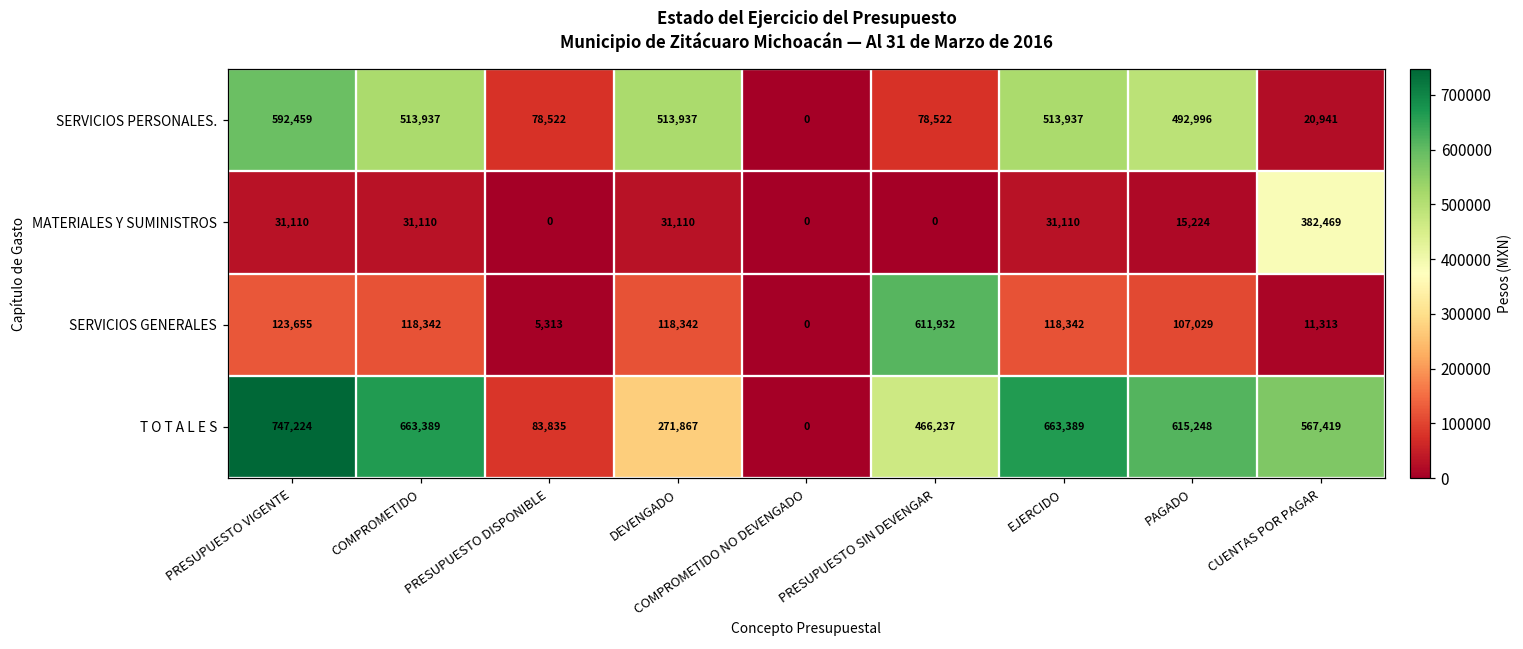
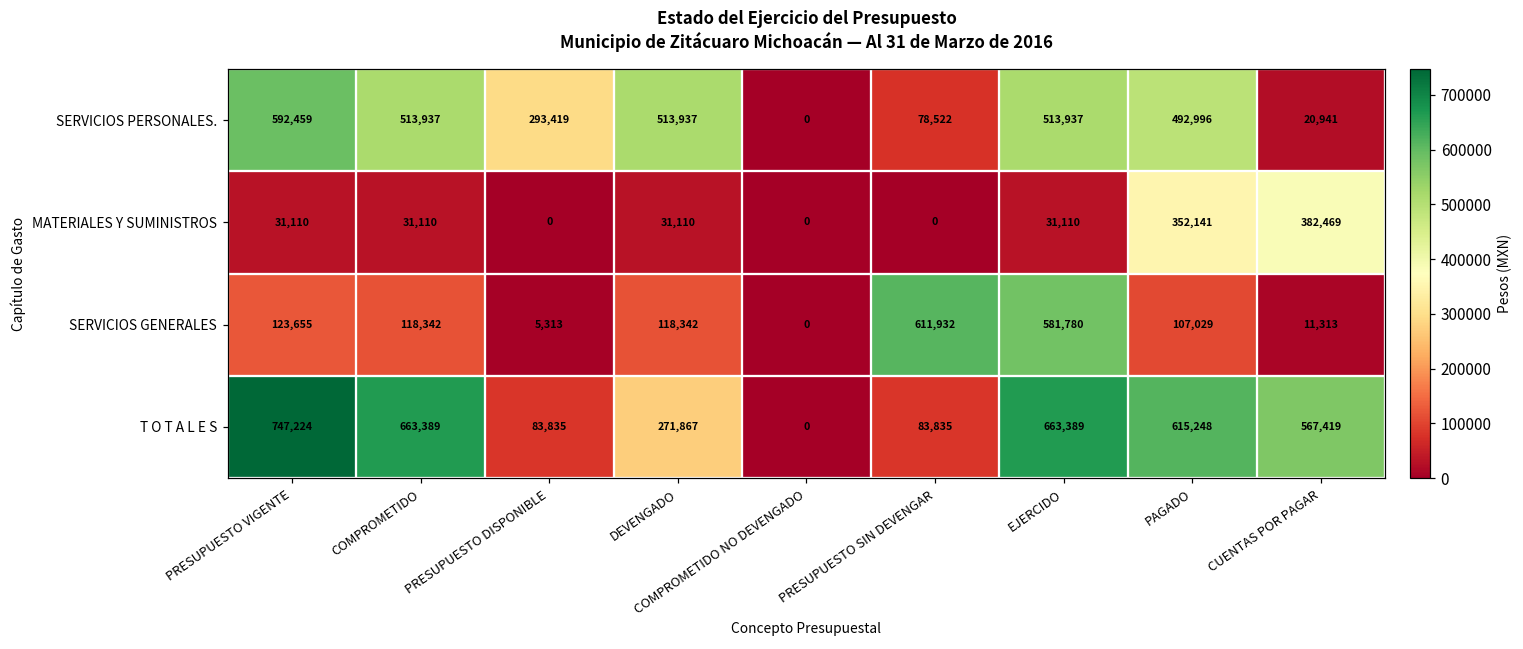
  {
    "SERVICIOS PERSONALES.": {
      "PRESUPUESTO VIGENTE": "592,459",
      "COMPROMETIDO": "513,937",
-     "PRESUPUESTO DISPONIBLE": "78,522",
+     "PRESUPUESTO DISPONIBLE": "293,419",
      "DEVENGADO": "513,937",
      "COMPROMETIDO NO DEVENGADO": "0",
      "PRESUPUESTO SIN DEVENGAR": "78,522",
      "EJERCIDO": "513,937",
      "PAGADO": "492,996",
      "CUENTAS POR PAGAR": "20,941"
    },
    "MATERIALES Y SUMINISTROS": {
      "PRESUPUESTO VIGENTE": "31,110",
      "COMPROMETIDO": "31,110",
      "PRESUPUESTO DISPONIBLE": "0",
      "DEVENGADO": "31,110",
      "COMPROMETIDO NO DEVENGADO": "0",
      "PRESUPUESTO SIN DEVENGAR": "0",
      "EJERCIDO": "31,110",
-     "PAGADO": "15,224",
+     "PAGADO": "352,141",
      "CUENTAS POR PAGAR": "382,469"
    },
    "SERVICIOS GENERALES": {
      "PRESUPUESTO VIGENTE": "123,655",
      "COMPROMETIDO": "118,342",
      "PRESUPUESTO DISPONIBLE": "5,313",
      "DEVENGADO": "118,342",
      "COMPROMETIDO NO DEVENGADO": "0",
      "PRESUPUESTO SIN DEVENGAR": "611,932",
-     "EJERCIDO": "118,342",
+     "EJERCIDO": "581,780",
      "PAGADO": "107,029",
      "CUENTAS POR PAGAR": "11,313"
    },
    "T O T A L E S": {
      "PRESUPUESTO VIGENTE": "747,224",
      "COMPROMETIDO": "663,389",
      "PRESUPUESTO DISPONIBLE": "83,835",
      "DEVENGADO": "271,867",
      "COMPROMETIDO NO DEVENGADO": "0",
-     "PRESUPUESTO SIN DEVENGAR": "466,237",
+     "PRESUPUESTO SIN DEVENGAR": "83,835",
      "EJERCIDO": "663,389",
      "PAGADO": "615,248",
      "CUENTAS POR PAGAR": "567,419"
    }
  }
